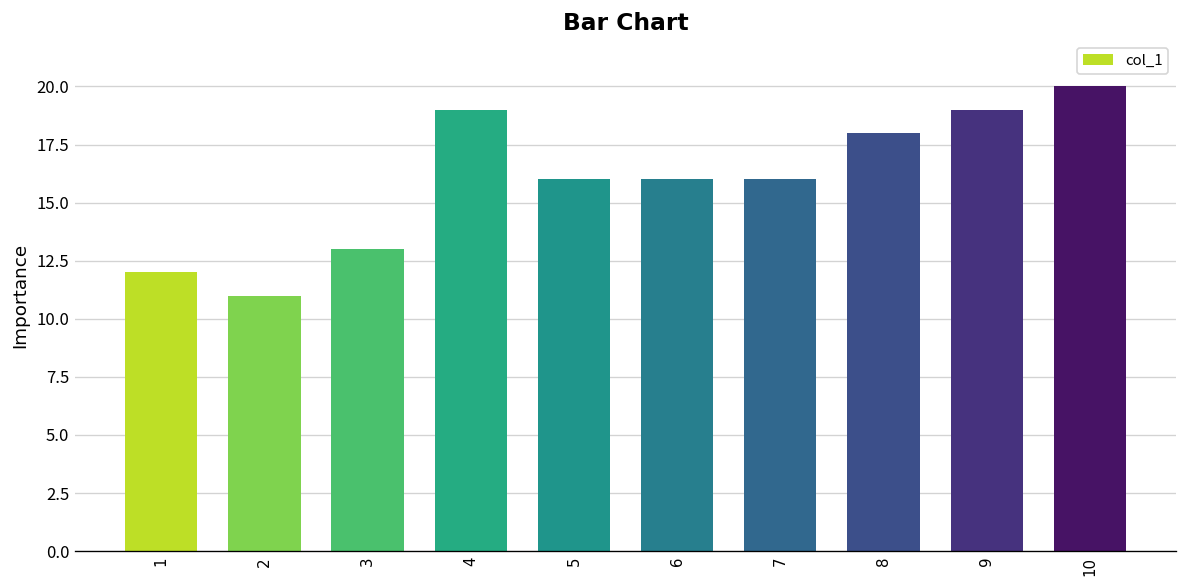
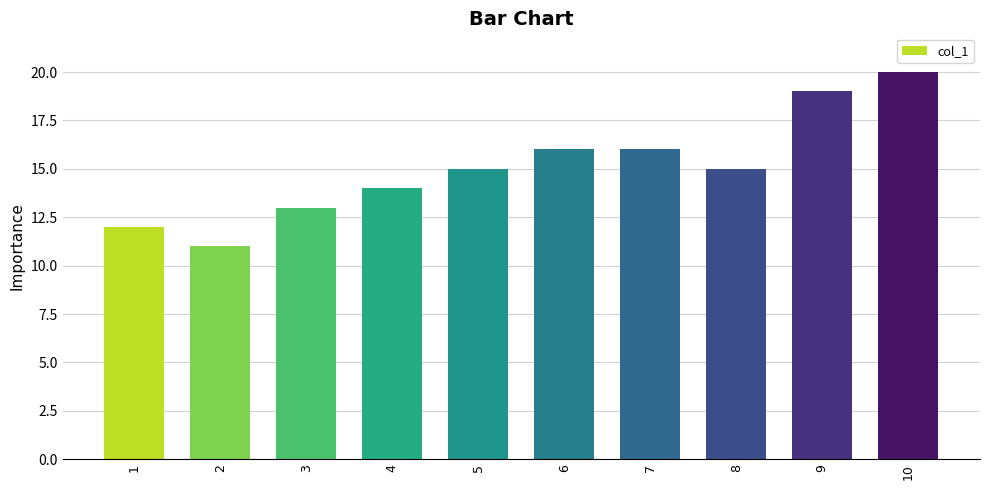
  {
    "1": 12,
    "2": 11,
    "3": 13,
-   "4": 19,
-   "5": 16,
+   "4": 14,
+   "5": 15,
    "6": 16,
    "7": 16,
-   "8": 18,
+   "8": 15,
    "9": 19,
    "10": 20
  }
